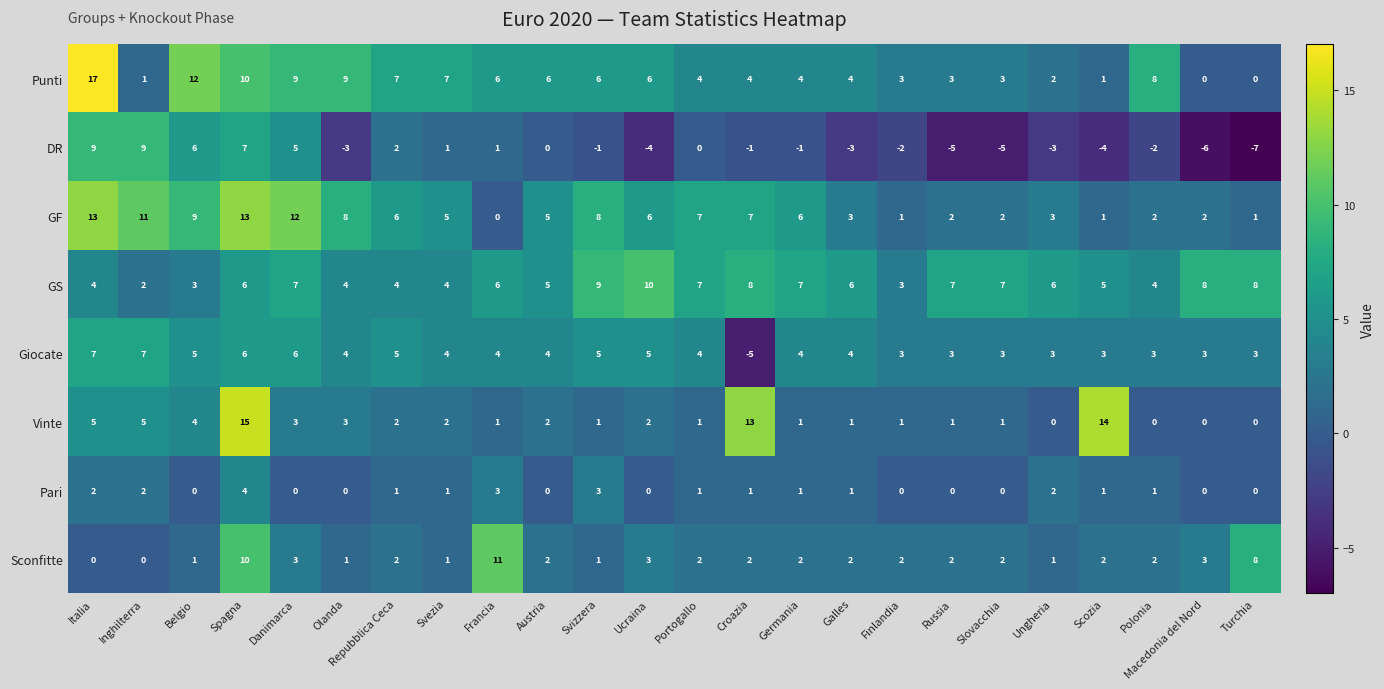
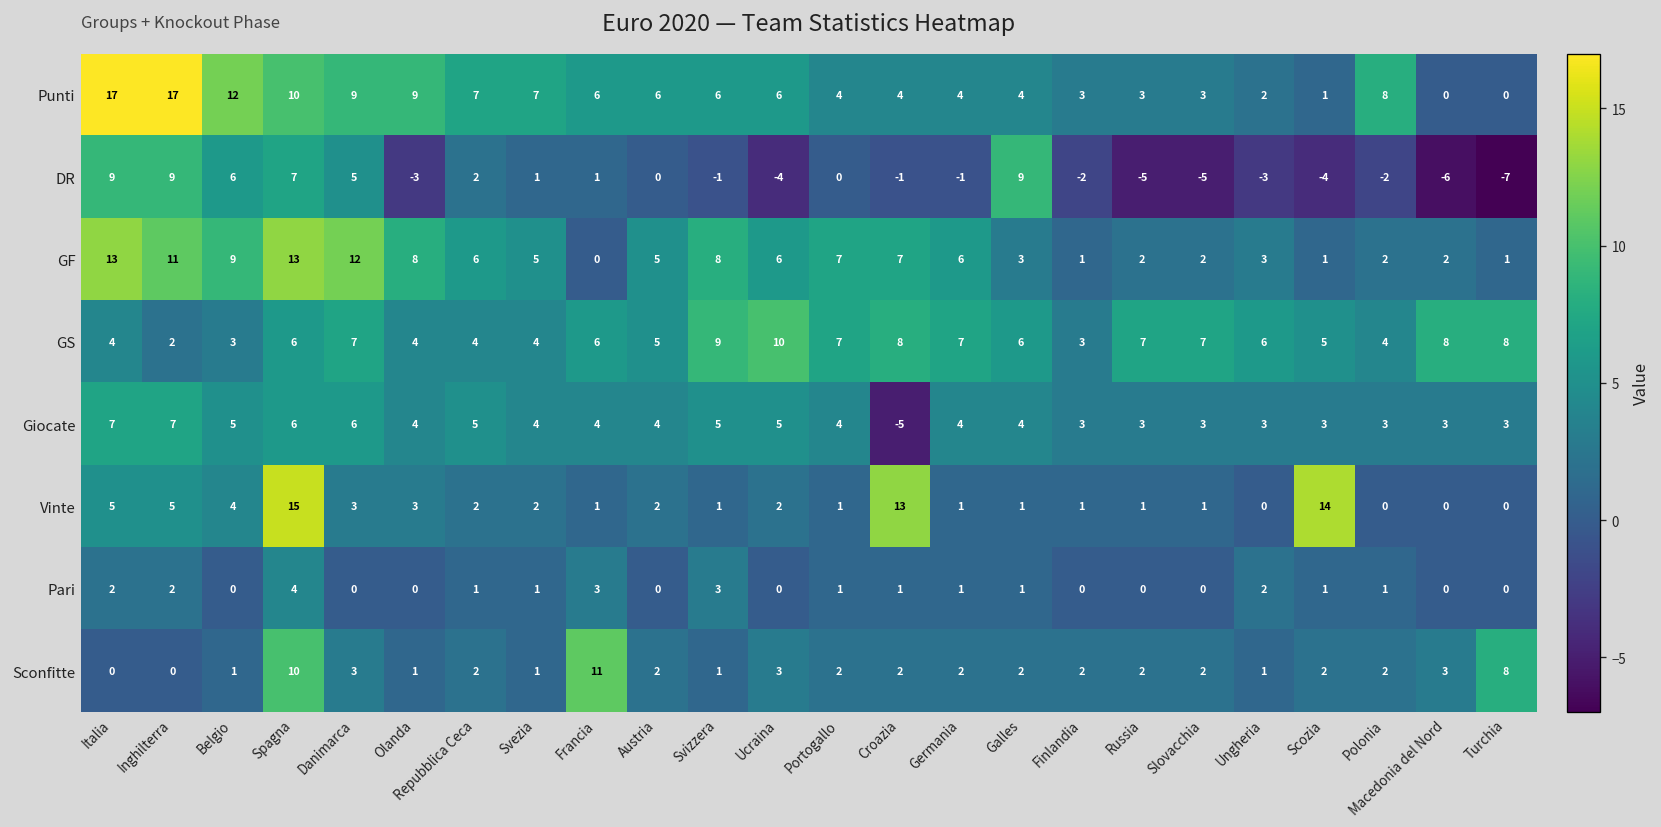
  {
    "Punti": {
      "Italia": 17,
-     "Inghilterra": 1,
+     "Inghilterra": 17,
      "Belgio": 12,
      "Spagna": 10,
      "Danimarca": 9,
      "Olanda": 9,
      "Repubblica Ceca": 7,
      "Svezia": 7,
      "Francia": 6,
      "Austria": 6,
      "Svizzera": 6,
      "Ucraina": 6,
      "Portogallo": 4,
      "Croazia": 4,
      "Germania": 4,
      "Galles": 4,
      "Finlandia": 3,
      "Russia": 3,
      "Slovacchia": 3,
      "Ungheria": 2,
      "Scozia": 1,
      "Polonia": 8,
      "Macedonia del Nord": 0,
      "Turchia": 0
    },
    "DR": {
      "Italia": 9,
      "Inghilterra": 9,
      "Belgio": 6,
      "Spagna": 7,
      "Danimarca": 5,
      "Olanda": -3,
      "Repubblica Ceca": 2,
      "Svezia": 1,
      "Francia": 1,
      "Austria": 0,
      "Svizzera": -1,
      "Ucraina": -4,
      "Portogallo": 0,
      "Croazia": -1,
      "Germania": -1,
-     "Galles": -3,
+     "Galles": 9,
      "Finlandia": -2,
      "Russia": -5,
      "Slovacchia": -5,
      "Ungheria": -3,
      "Scozia": -4,
      "Polonia": -2,
      "Macedonia del Nord": -6,
      "Turchia": -7
    },
    "GF": {
      "Italia": 13,
      "Inghilterra": 11,
      "Belgio": 9,
      "Spagna": 13,
      "Danimarca": 12,
      "Olanda": 8,
      "Repubblica Ceca": 6,
      "Svezia": 5,
      "Francia": 0,
      "Austria": 5,
      "Svizzera": 8,
      "Ucraina": 6,
      "Portogallo": 7,
      "Croazia": 7,
      "Germania": 6,
      "Galles": 3,
      "Finlandia": 1,
      "Russia": 2,
      "Slovacchia": 2,
      "Ungheria": 3,
      "Scozia": 1,
      "Polonia": 2,
      "Macedonia del Nord": 2,
      "Turchia": 1
    },
    "GS": {
      "Italia": 4,
      "Inghilterra": 2,
      "Belgio": 3,
      "Spagna": 6,
      "Danimarca": 7,
      "Olanda": 4,
      "Repubblica Ceca": 4,
      "Svezia": 4,
      "Francia": 6,
      "Austria": 5,
      "Svizzera": 9,
      "Ucraina": 10,
      "Portogallo": 7,
      "Croazia": 8,
      "Germania": 7,
      "Galles": 6,
      "Finlandia": 3,
      "Russia": 7,
      "Slovacchia": 7,
      "Ungheria": 6,
      "Scozia": 5,
      "Polonia": 4,
      "Macedonia del Nord": 8,
      "Turchia": 8
    },
    "Giocate": {
      "Italia": 7,
      "Inghilterra": 7,
      "Belgio": 5,
      "Spagna": 6,
      "Danimarca": 6,
      "Olanda": 4,
      "Repubblica Ceca": 5,
      "Svezia": 4,
      "Francia": 4,
      "Austria": 4,
      "Svizzera": 5,
      "Ucraina": 5,
      "Portogallo": 4,
      "Croazia": -5,
      "Germania": 4,
      "Galles": 4,
      "Finlandia": 3,
      "Russia": 3,
      "Slovacchia": 3,
      "Ungheria": 3,
      "Scozia": 3,
      "Polonia": 3,
      "Macedonia del Nord": 3,
      "Turchia": 3
    },
    "Vinte": {
      "Italia": 5,
      "Inghilterra": 5,
      "Belgio": 4,
      "Spagna": 15,
      "Danimarca": 3,
      "Olanda": 3,
      "Repubblica Ceca": 2,
      "Svezia": 2,
      "Francia": 1,
      "Austria": 2,
      "Svizzera": 1,
      "Ucraina": 2,
      "Portogallo": 1,
      "Croazia": 13,
      "Germania": 1,
      "Galles": 1,
      "Finlandia": 1,
      "Russia": 1,
      "Slovacchia": 1,
      "Ungheria": 0,
      "Scozia": 14,
      "Polonia": 0,
      "Macedonia del Nord": 0,
      "Turchia": 0
    },
    "Pari": {
      "Italia": 2,
      "Inghilterra": 2,
      "Belgio": 0,
      "Spagna": 4,
      "Danimarca": 0,
      "Olanda": 0,
      "Repubblica Ceca": 1,
      "Svezia": 1,
      "Francia": 3,
      "Austria": 0,
      "Svizzera": 3,
      "Ucraina": 0,
      "Portogallo": 1,
      "Croazia": 1,
      "Germania": 1,
      "Galles": 1,
      "Finlandia": 0,
      "Russia": 0,
      "Slovacchia": 0,
      "Ungheria": 2,
      "Scozia": 1,
      "Polonia": 1,
      "Macedonia del Nord": 0,
      "Turchia": 0
    },
    "Sconfitte": {
      "Italia": 0,
      "Inghilterra": 0,
      "Belgio": 1,
      "Spagna": 10,
      "Danimarca": 3,
      "Olanda": 1,
      "Repubblica Ceca": 2,
      "Svezia": 1,
      "Francia": 11,
      "Austria": 2,
      "Svizzera": 1,
      "Ucraina": 3,
      "Portogallo": 2,
      "Croazia": 2,
      "Germania": 2,
      "Galles": 2,
      "Finlandia": 2,
      "Russia": 2,
      "Slovacchia": 2,
      "Ungheria": 1,
      "Scozia": 2,
      "Polonia": 2,
      "Macedonia del Nord": 3,
      "Turchia": 8
    }
  }
